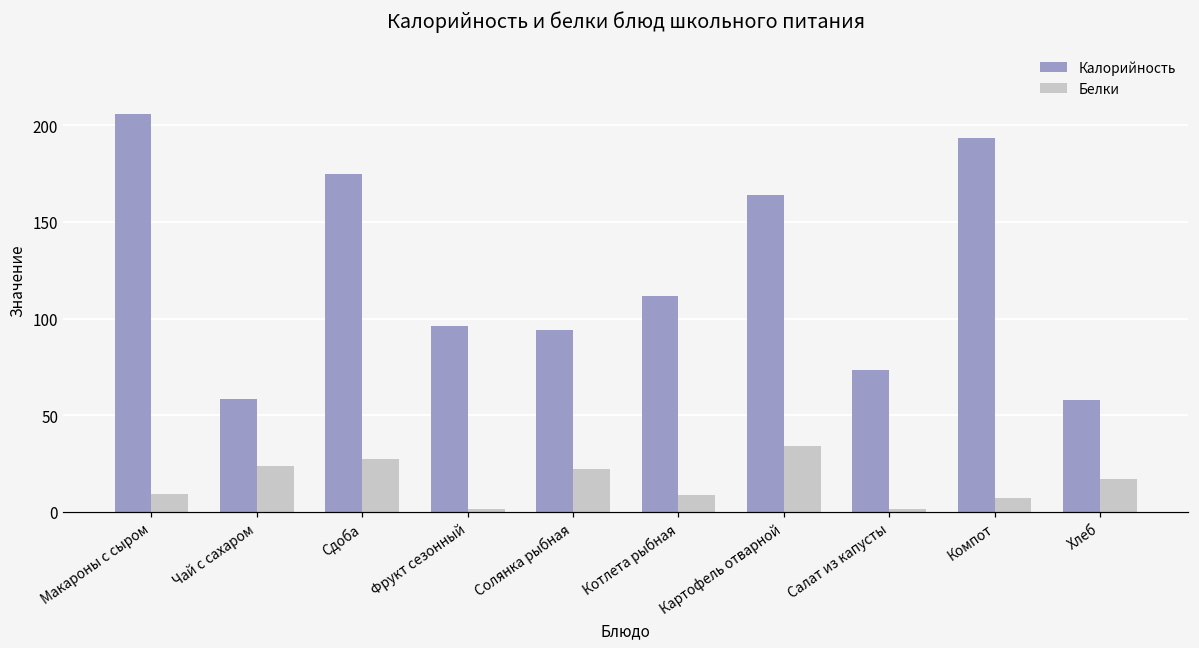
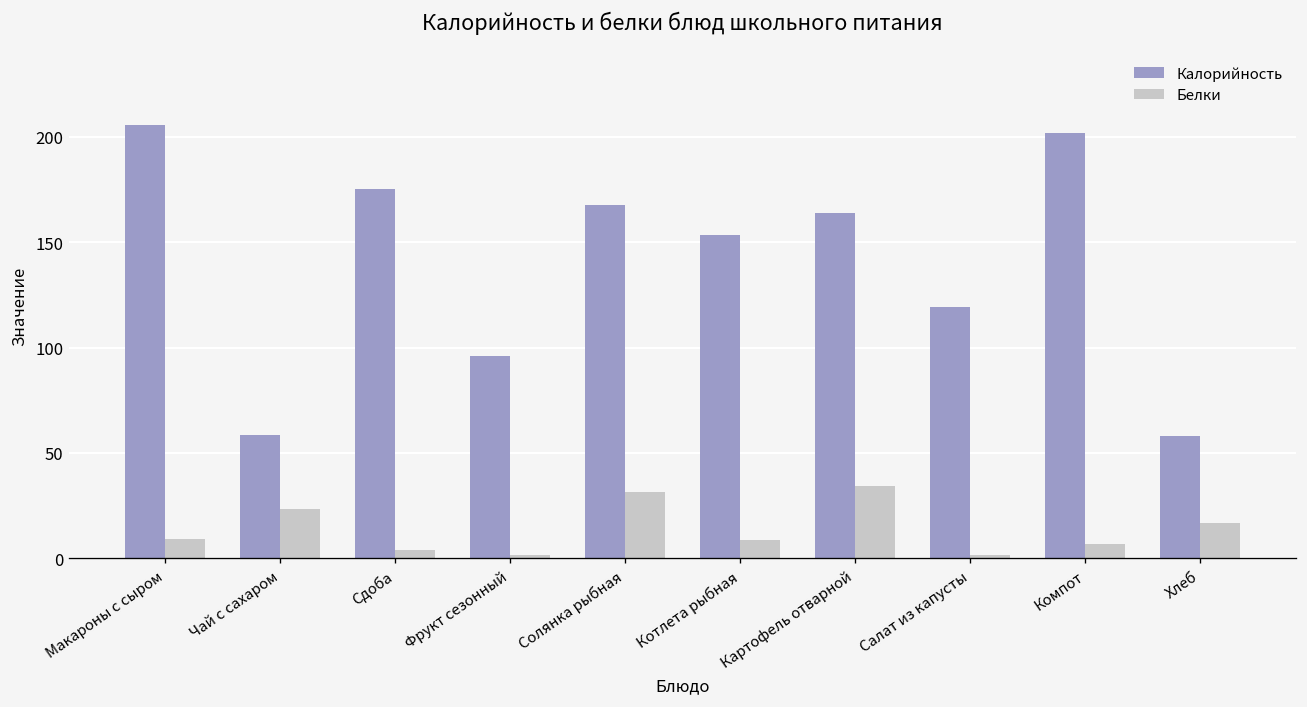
  {
    "Калорийность": {
      "Макароны с сыром": 206,
      "Чай с сахаром": 58,
      "Сдоба": 175,
      "Фрукт сезонный": 96,
-     "Солянка рыбная": 94,
-     "Котлета рыбная": 112,
+     "Солянка рыбная": 168,
+     "Котлета рыбная": 153,
      "Картофель отварной": 164,
-     "Салат из капусты": 74,
-     "Компот": 193,
+     "Салат из капусты": 119,
+     "Компот": 202,
      "Хлеб": 58
    },
    "Белки": {
      "Макароны с сыром": 9,
      "Чай с сахаром": 23,
-     "Сдоба": 27,
+     "Сдоба": 4,
      "Фрукт сезонный": 2,
-     "Солянка рыбная": 22,
+     "Солянка рыбная": 32,
      "Котлета рыбная": 9,
      "Картофель отварной": 34,
      "Компот": 7,
      "Хлеб": 17
    }
  }
